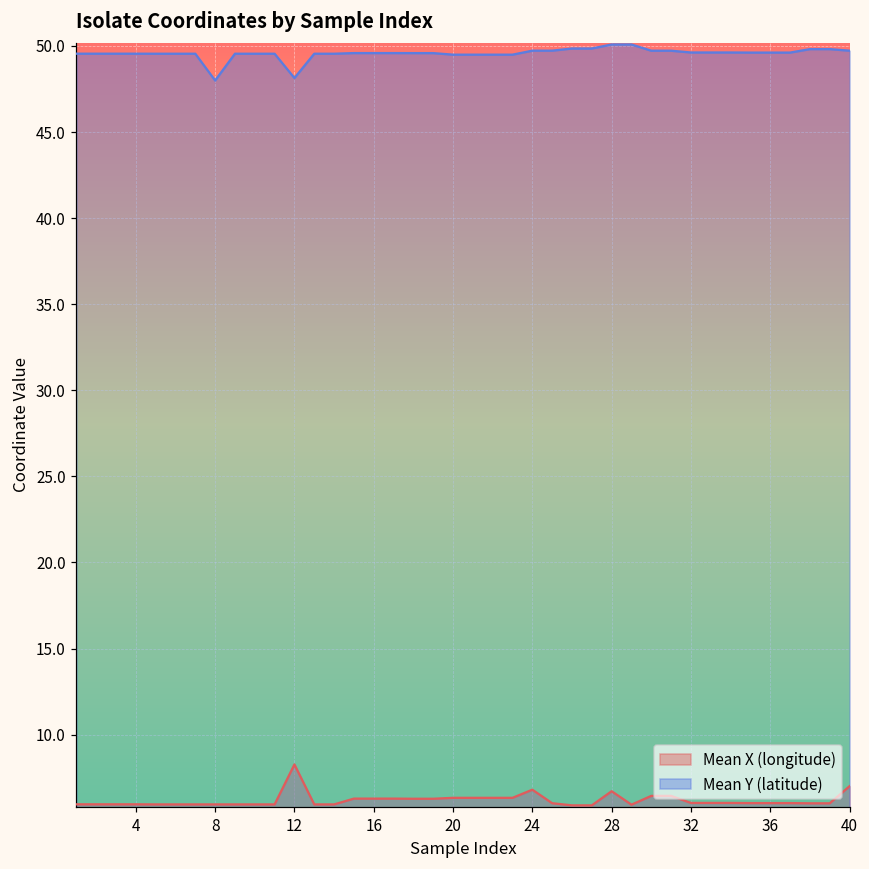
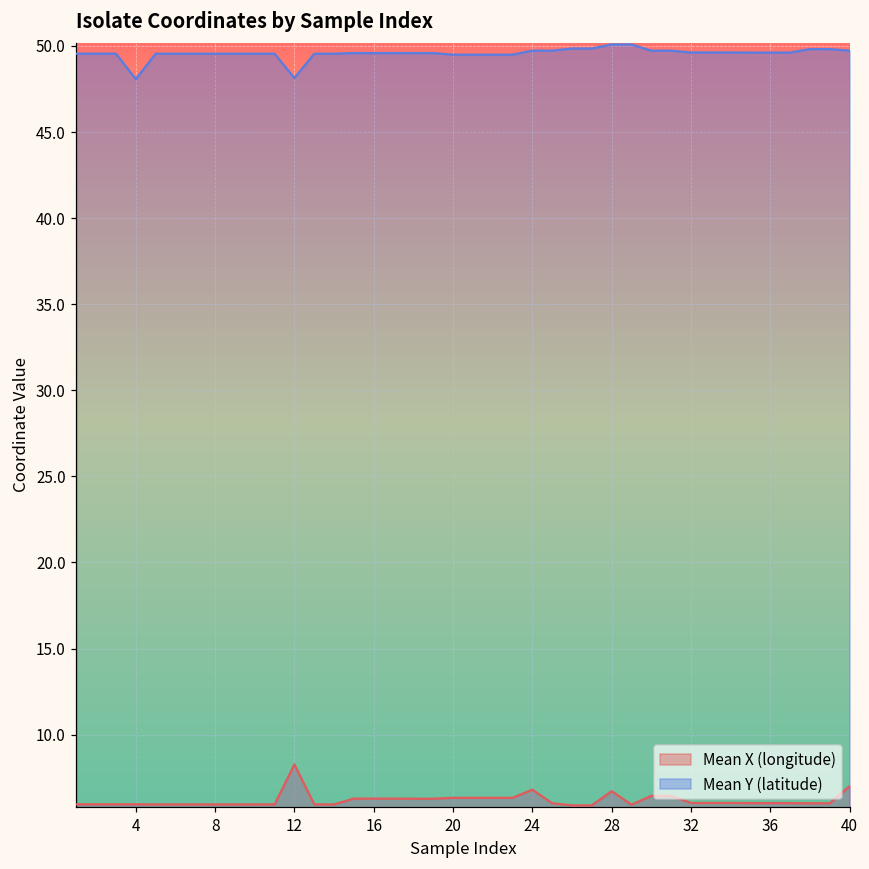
  {
    "Mean X (longitude)": {
      "4": 6.0,
      "8": 5.9,
      "12": 8.3,
      "16": 6.3,
      "20": 6.3,
      "24": 6.8,
      "28": 6.7,
      "32": 6.0,
      "36": 6.0,
      "40": 7.0
    },
    "Mean Y (latitude)": {
-     "4": 49.6,
-     "8": 48.0,
+     "4": 48.1,
+     "8": 49.5,
      "12": 48.1,
      "16": 49.6,
      "20": 49.5,
      "24": 49.7,
      "28": 50.1,
      "32": 49.6,
      "36": 49.6,
      "40": 49.7
    }
  }
